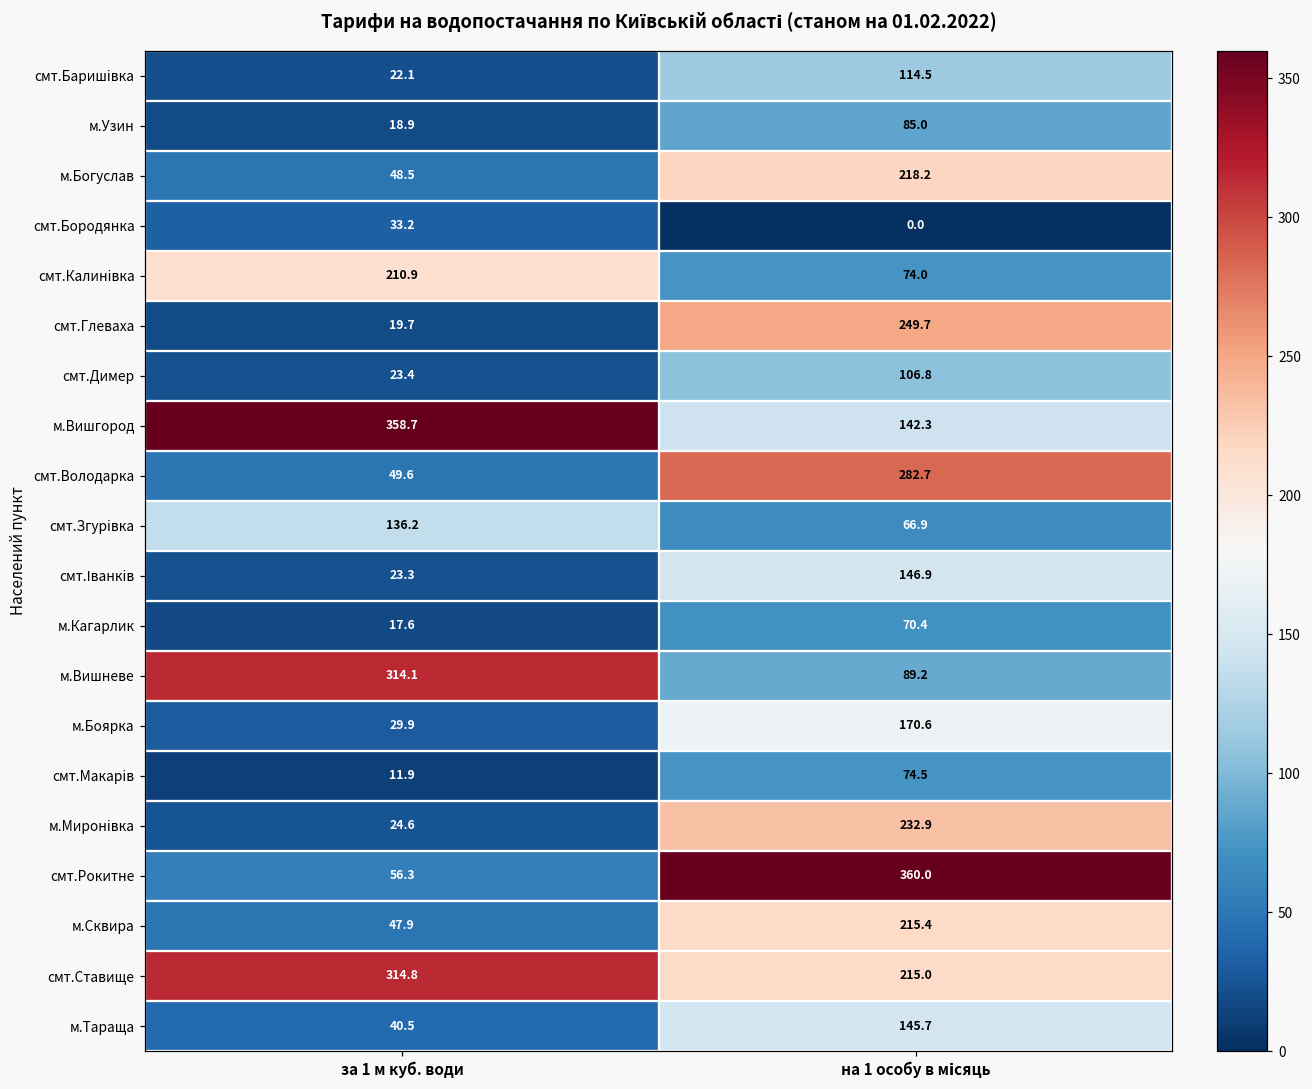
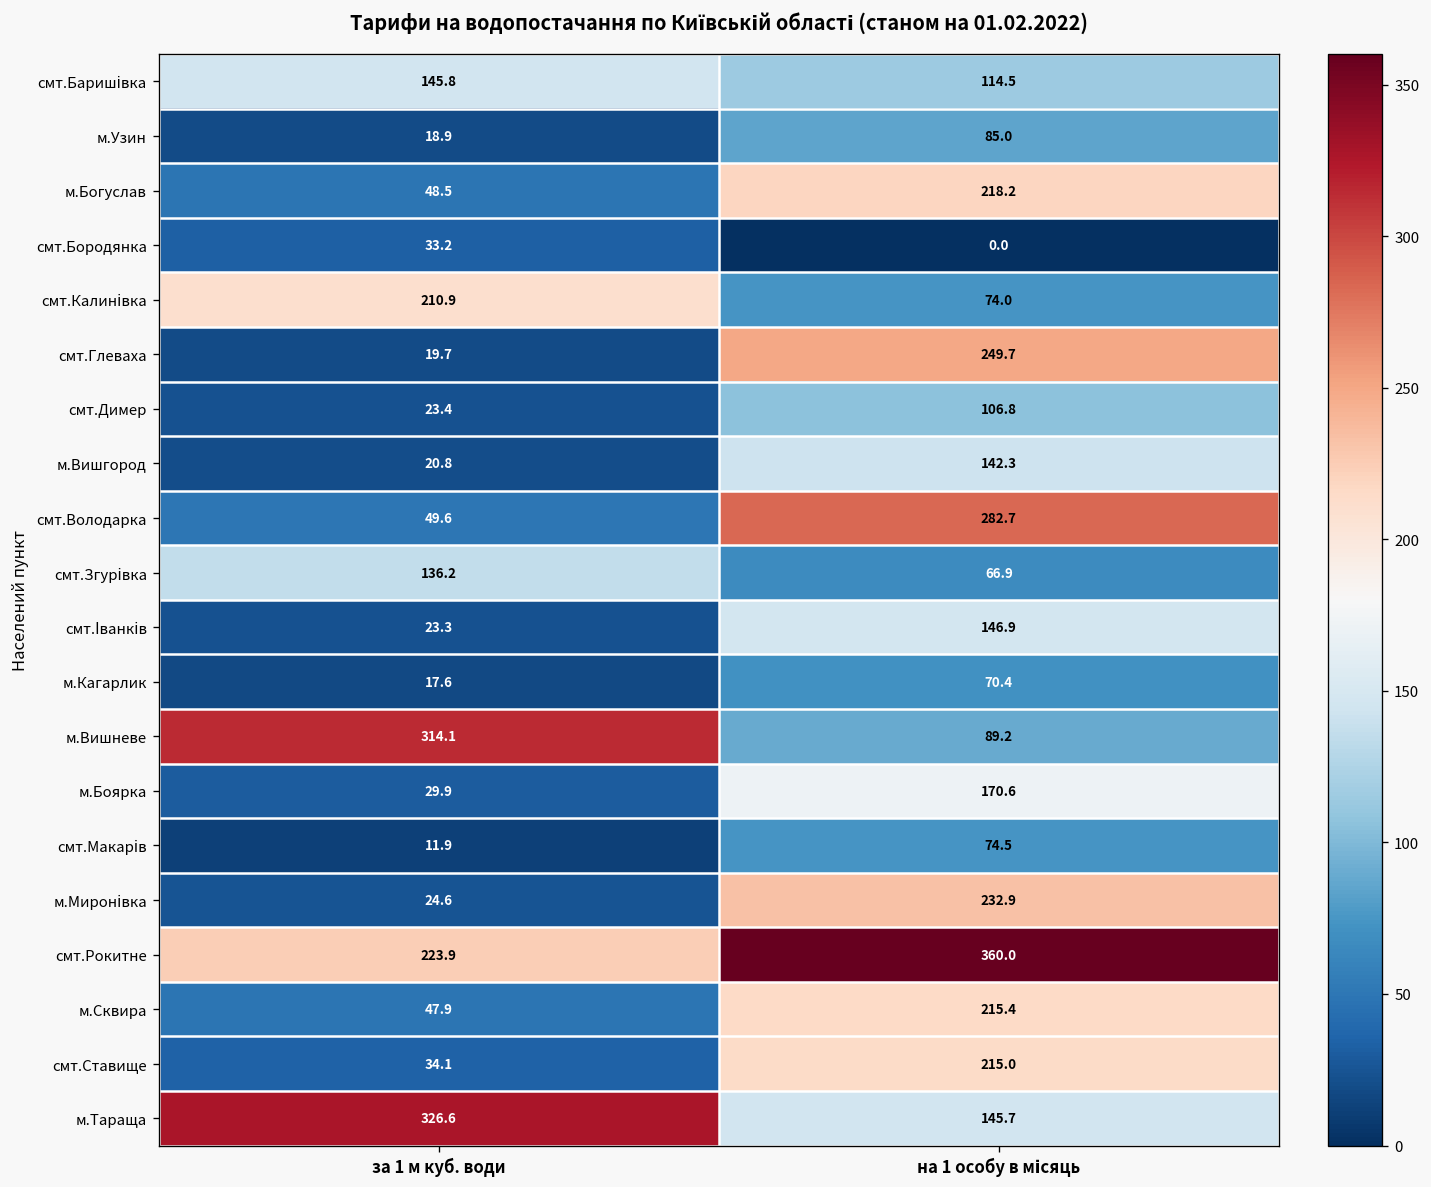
  {
    "смт.Баришівка": {
-     "за 1 м куб. води": 22.1,
+     "за 1 м куб. води": 145.8,
      "на 1 особу в місяць": 114.5
    },
    "м.Узин": {
      "за 1 м куб. води": 18.9,
      "на 1 особу в місяць": 85.0
    },
    "м.Богуслав": {
      "за 1 м куб. води": 48.5,
      "на 1 особу в місяць": 218.2
    },
    "смт.Бородянка": {
      "за 1 м куб. води": 33.2,
      "на 1 особу в місяць": 0.0
    },
    "смт.Калинівка": {
      "за 1 м куб. води": 210.9,
      "на 1 особу в місяць": 74.0
    },
    "смт.Глеваха": {
      "за 1 м куб. води": 19.7,
      "на 1 особу в місяць": 249.7
    },
    "смт.Димер": {
      "за 1 м куб. води": 23.4,
      "на 1 особу в місяць": 106.8
    },
    "м.Вишгород": {
-     "за 1 м куб. води": 358.7,
+     "за 1 м куб. води": 20.8,
      "на 1 особу в місяць": 142.3
    },
    "смт.Володарка": {
      "за 1 м куб. води": 49.6,
      "на 1 особу в місяць": 282.7
    },
    "смт.Згурівка": {
      "за 1 м куб. води": 136.2,
      "на 1 особу в місяць": 66.9
    },
    "смт.Іванків": {
      "за 1 м куб. води": 23.3,
      "на 1 особу в місяць": 146.9
    },
    "м.Кагарлик": {
      "за 1 м куб. води": 17.6,
      "на 1 особу в місяць": 70.4
    },
    "м.Вишневе": {
      "за 1 м куб. води": 314.1,
      "на 1 особу в місяць": 89.2
    },
    "м.Боярка": {
      "за 1 м куб. води": 29.9,
      "на 1 особу в місяць": 170.6
    },
    "смт.Макарів": {
      "за 1 м куб. води": 11.9,
      "на 1 особу в місяць": 74.5
    },
    "м.Миронівка": {
      "за 1 м куб. води": 24.6,
      "на 1 особу в місяць": 232.9
    },
    "смт.Рокитне": {
-     "за 1 м куб. води": 56.3,
+     "за 1 м куб. води": 223.9,
      "на 1 особу в місяць": 360.0
    },
    "м.Сквира": {
      "за 1 м куб. води": 47.9,
      "на 1 особу в місяць": 215.4
    },
    "смт.Ставище": {
-     "за 1 м куб. води": 314.8,
+     "за 1 м куб. води": 34.1,
      "на 1 особу в місяць": 215.0
    },
    "м.Тараща": {
-     "за 1 м куб. води": 40.5,
+     "за 1 м куб. води": 326.6,
      "на 1 особу в місяць": 145.7
    }
  }
